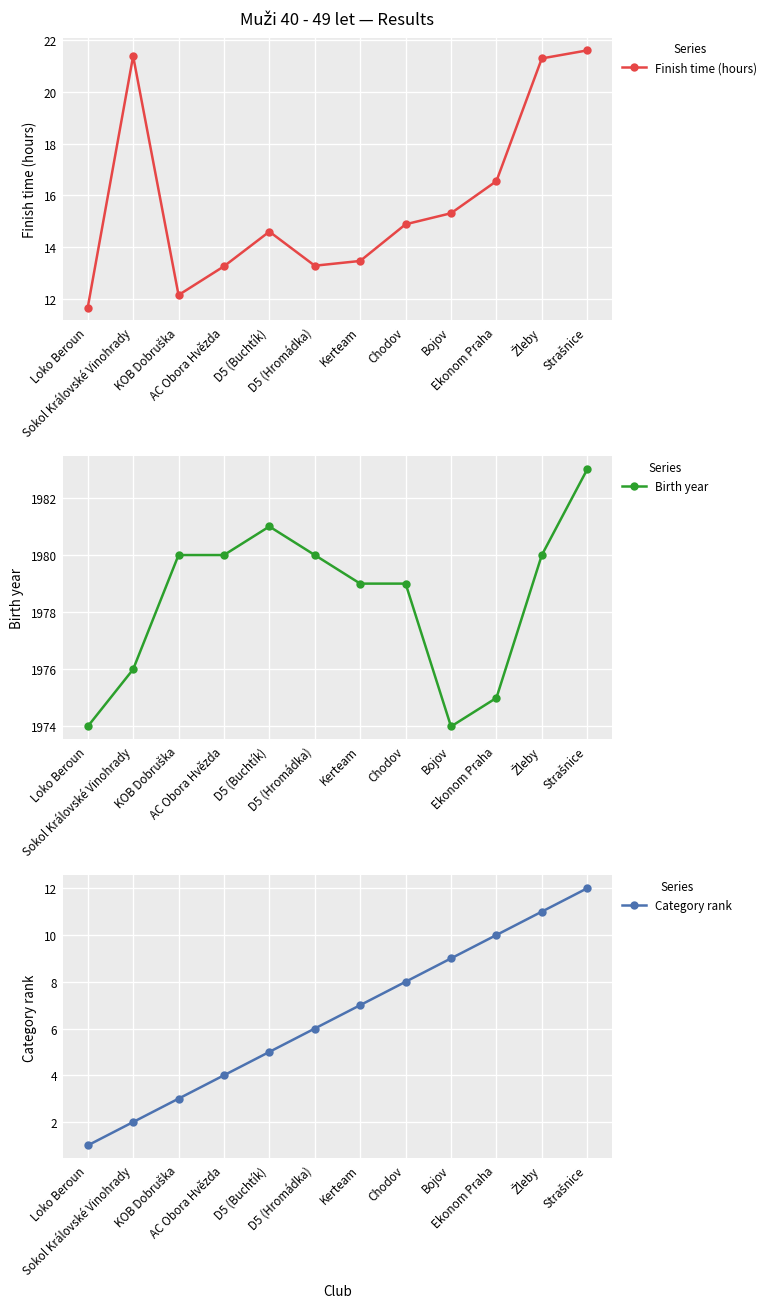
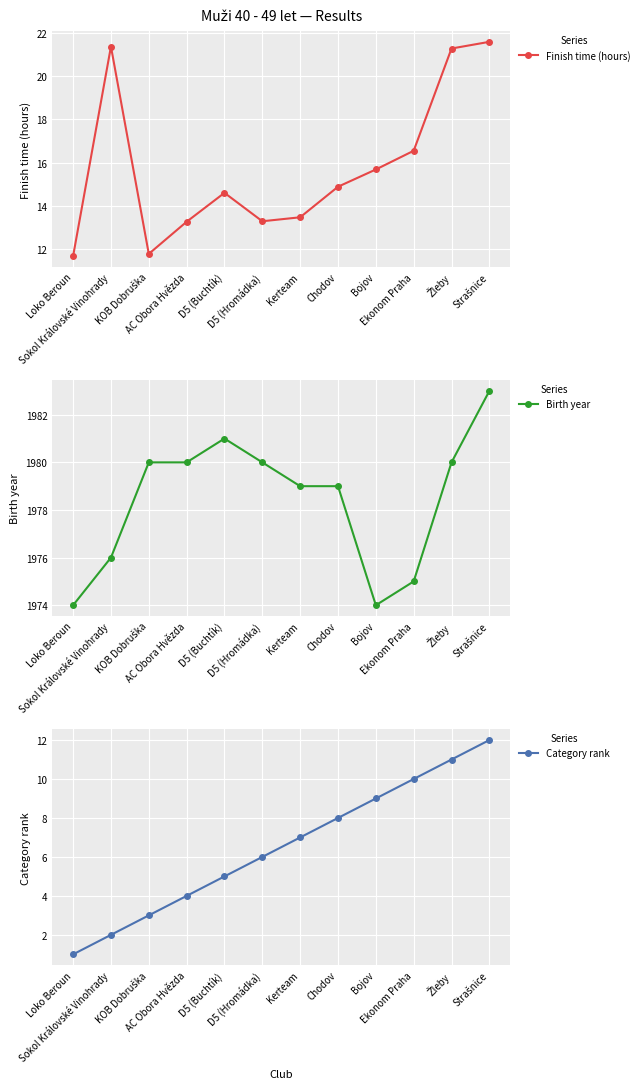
  {
    "Muži 40 - 49 let — Results": {
      "Loko Beroun": 11.7,
      "Sokol Královské Vinohrady": 21.4,
-     "KOB Dobruška": 12.2,
+     "KOB Dobruška": 11.8,
      "AC Obora Hvězda": 13.3,
      "D5 (Buchtík)": 14.6,
      "D5 (Hromádka)": 13.3,
      "Kerteam": 13.5,
      "Chodov": 14.9,
-     "Bojov": 15.3,
+     "Bojov": 15.7,
      "Ekonom Praha": 16.6,
      "Žleby": 21.3,
      "Strašnice": 21.6
    }
  }
